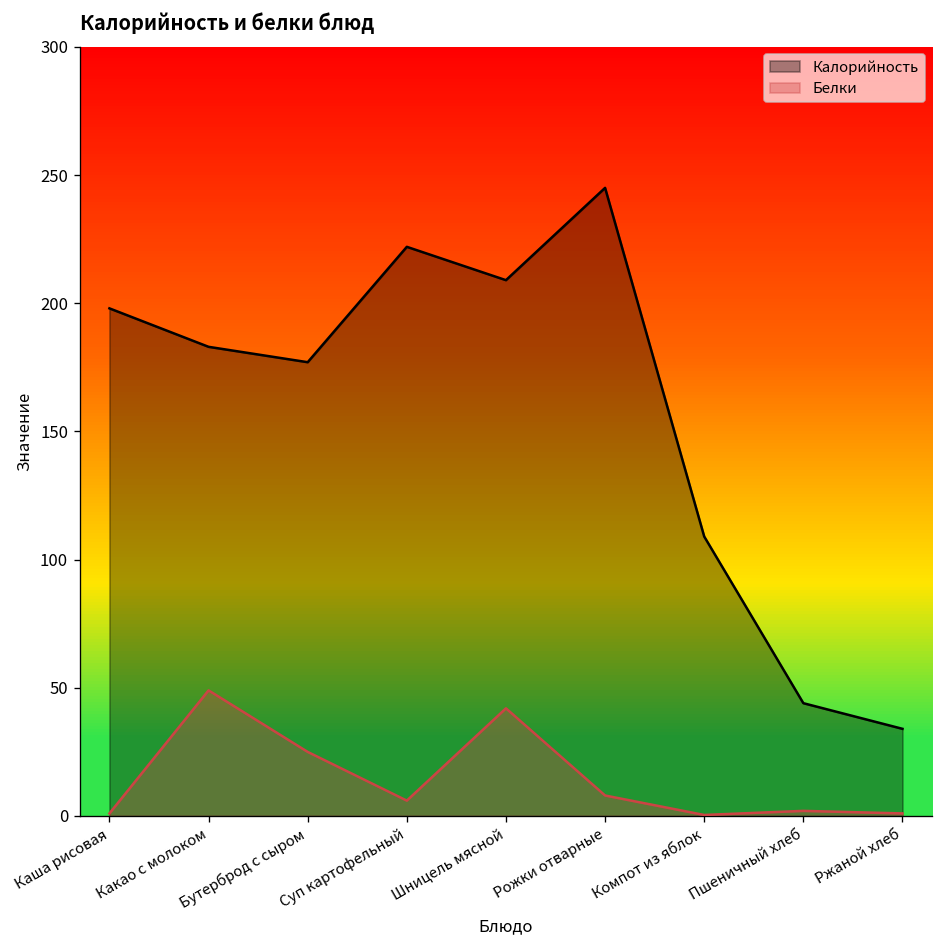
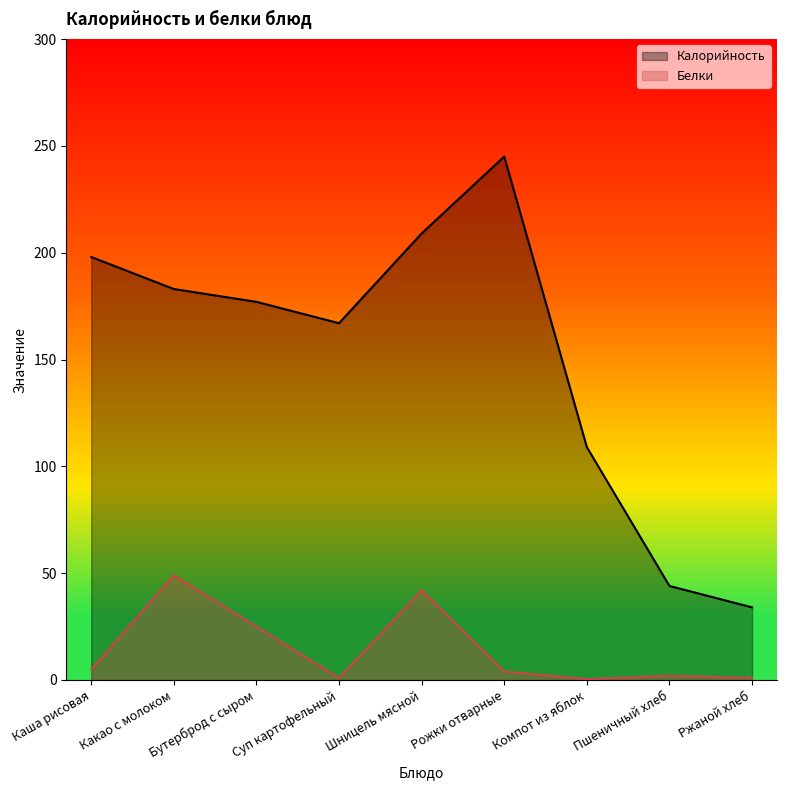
  {
    "Калорийность": {
      "Каша рисовая": 198,
      "Какао с молоком": 183,
      "Бутерброд с сыром": 177,
-     "Суп картофельный": 222,
+     "Суп картофельный": 167,
      "Шницель мясной": 209,
      "Рожки отварные": 245,
      "Компот из яблок": 109,
      "Пшеничный хлеб": 44,
      "Ржаной хлеб": 34
    },
    "Белки": {
-     "Каша рисовая": 1,
+     "Каша рисовая": 5,
      "Какао с молоком": 49,
      "Бутерброд с сыром": 25,
-     "Суп картофельный": 6,
+     "Суп картофельный": 1,
      "Шницель мясной": 42,
-     "Рожки отварные": 8,
+     "Рожки отварные": 4,
      "Компот из яблок": 0,
      "Пшеничный хлеб": 2,
      "Ржаной хлеб": 1
    }
  }
